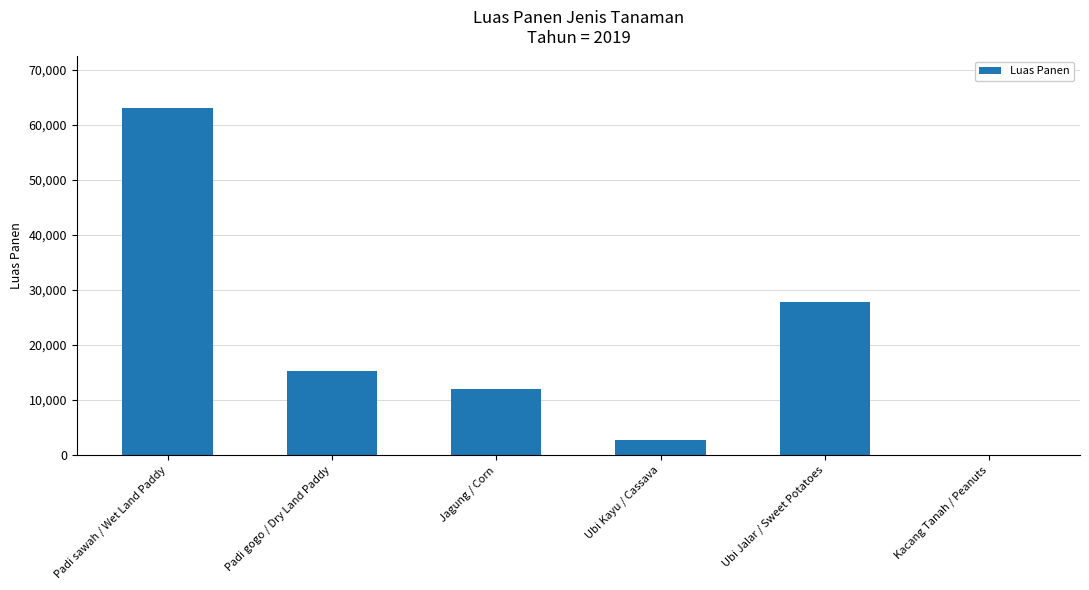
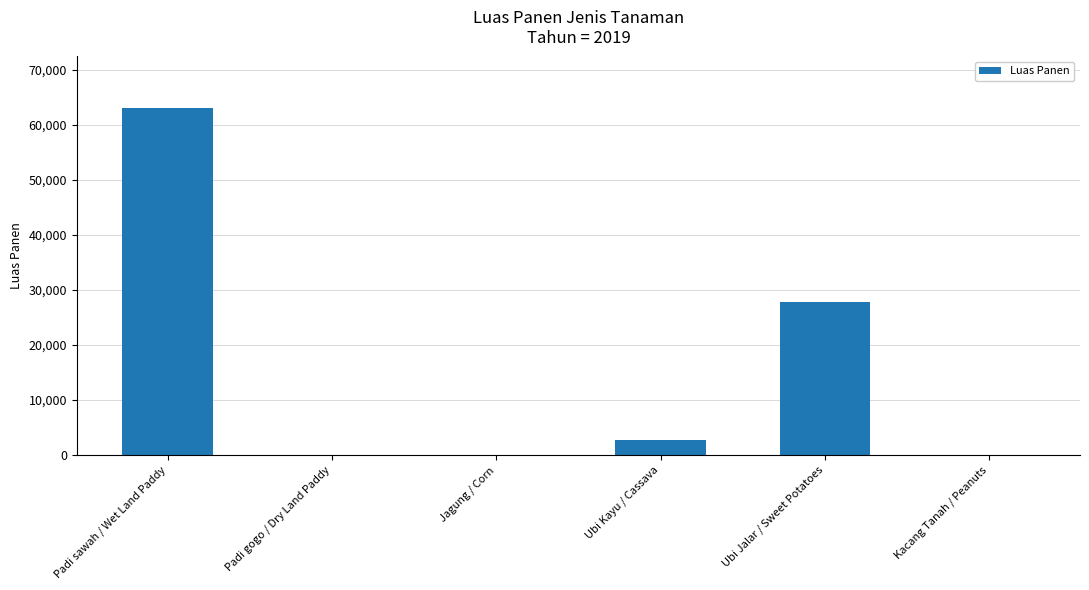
  {
    "Padi sawah / Wet Land Paddy": "63,000",
-   "Padi gogo / Dry Land Paddy": "15,000",
-   "Jagung / Corn": "12,000",
+   "Padi gogo / Dry Land Paddy": "0",
+   "Jagung / Corn": "0",
    "Ubi Kayu / Cassava": "3,000",
    "Ubi Jalar / Sweet Potatoes": "28,000"
  }
